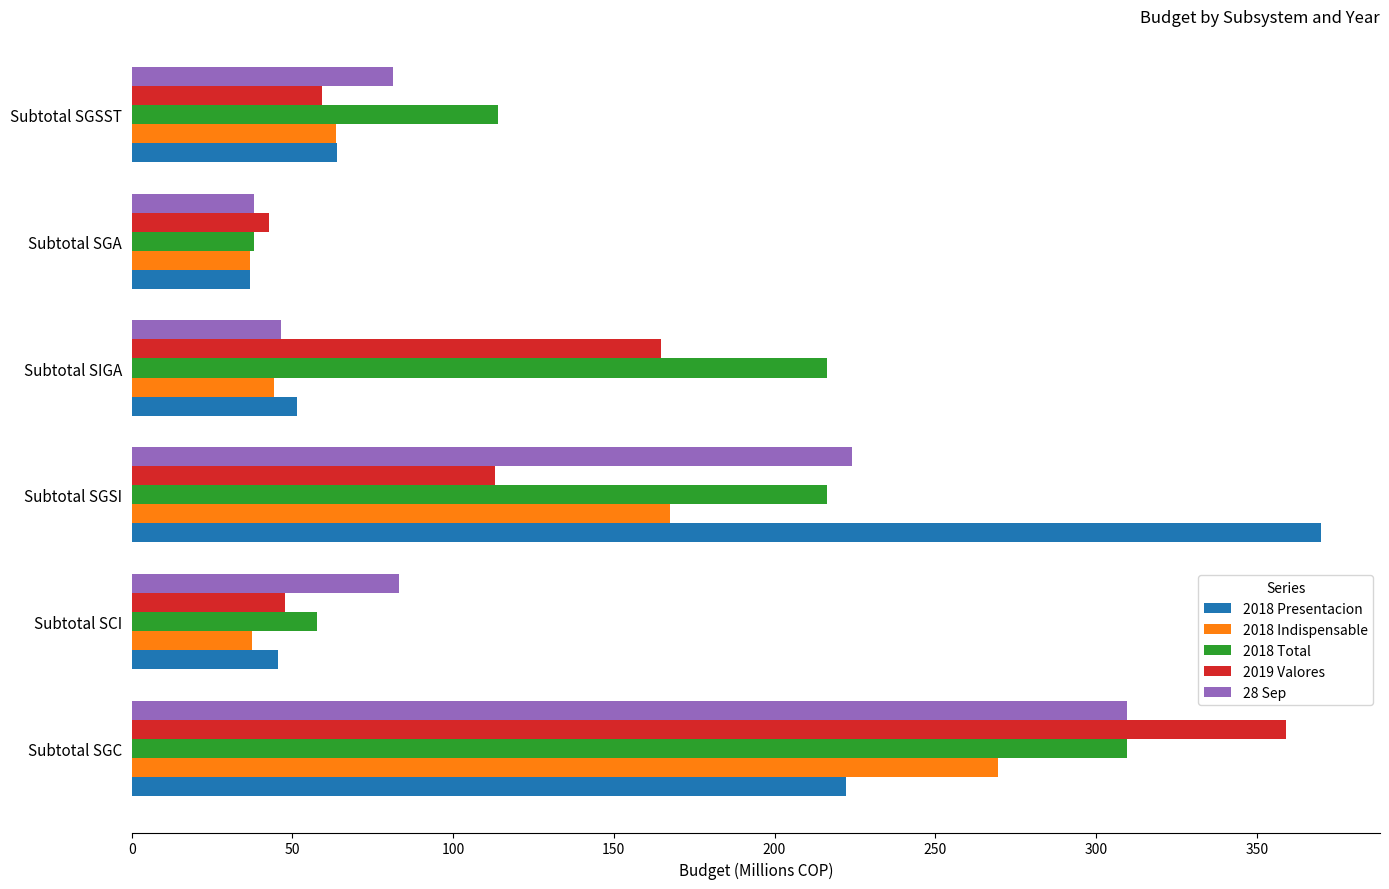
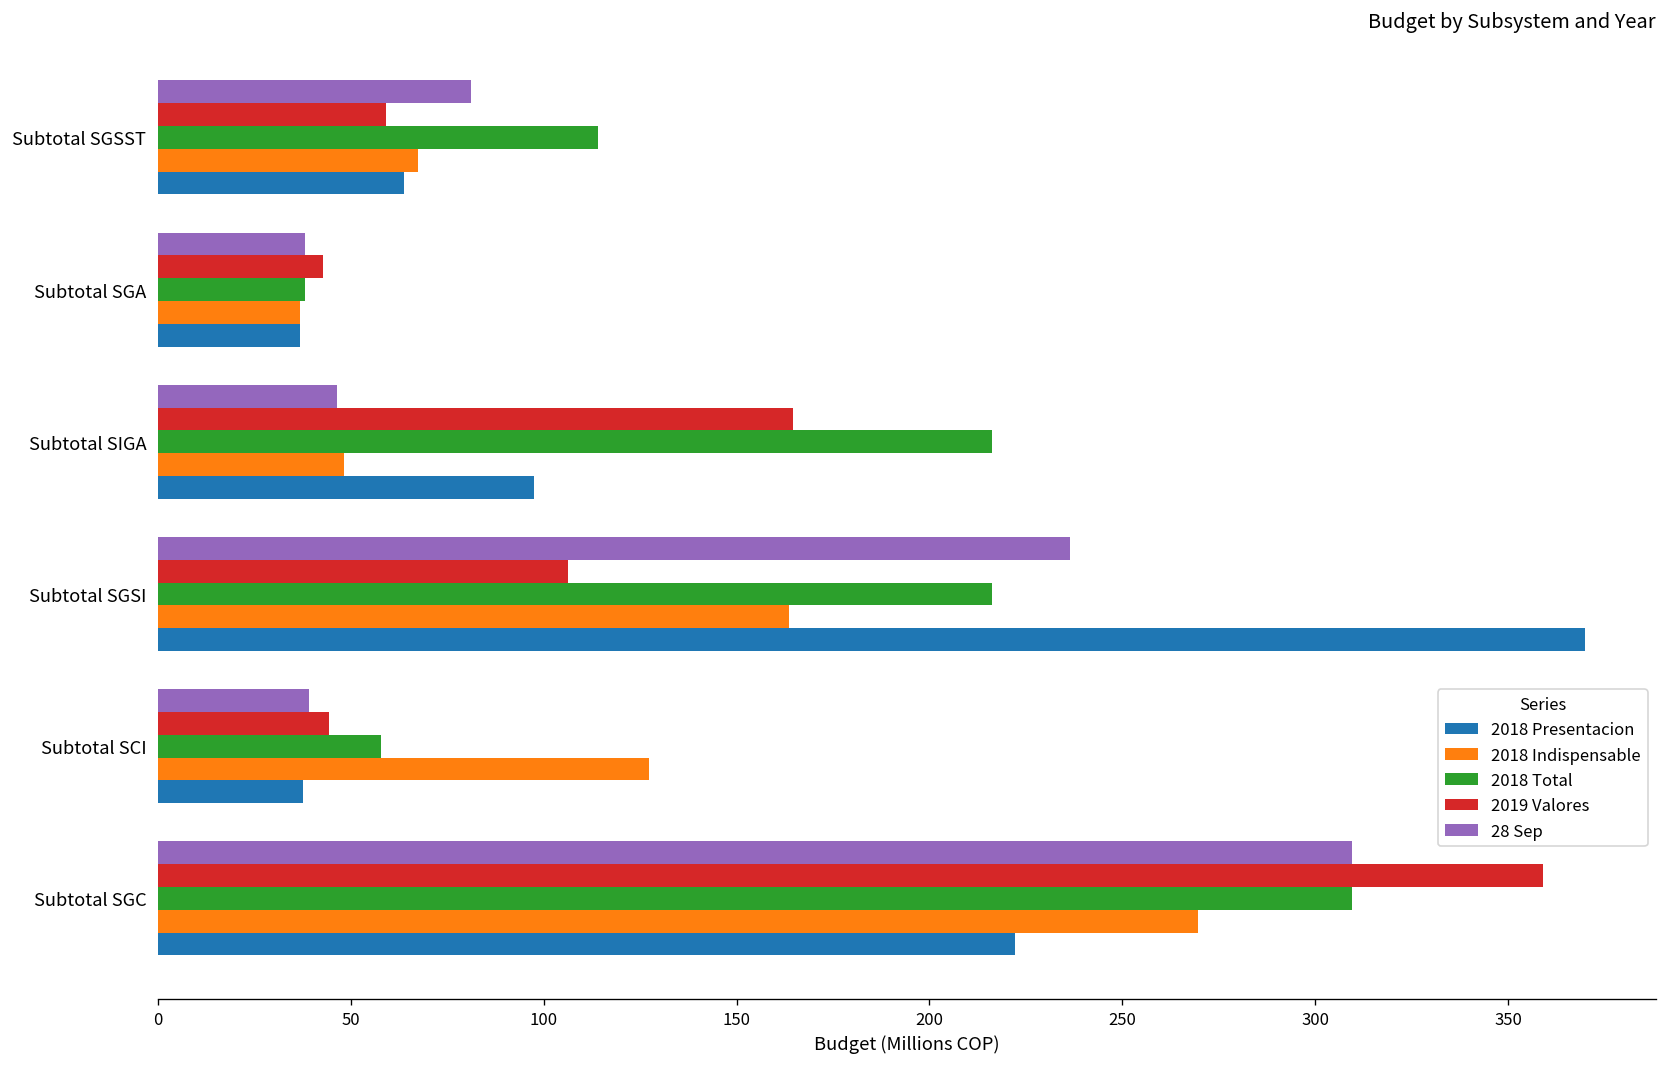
  {
    "2018 Presentacion": {
      "Subtotal SGSST": 64,
      "Subtotal SGA": 37,
-     "Subtotal SIGA": 52,
+     "Subtotal SIGA": 98,
      "Subtotal SGSI": 370,
-     "Subtotal SCI": 46,
+     "Subtotal SCI": 38,
      "Subtotal SGC": 222
    },
    "2018 Indispensable": {
-     "Subtotal SGSST": 63,
+     "Subtotal SGSST": 67,
      "Subtotal SGA": 37,
-     "Subtotal SIGA": 44,
-     "Subtotal SGSI": 167,
-     "Subtotal SCI": 38,
+     "Subtotal SIGA": 48,
+     "Subtotal SGSI": 164,
+     "Subtotal SCI": 127,
      "Subtotal SGC": 270
    },
    "2018 Total": {
      "Subtotal SGSST": 114,
      "Subtotal SGA": 38,
      "Subtotal SIGA": 216,
      "Subtotal SGSI": 216,
      "Subtotal SCI": 58,
      "Subtotal SGC": 310
    },
    "2019 Valores": {
      "Subtotal SGSST": 59,
      "Subtotal SGA": 43,
      "Subtotal SIGA": 165,
-     "Subtotal SGSI": 113,
-     "Subtotal SCI": 48,
+     "Subtotal SGSI": 106,
+     "Subtotal SCI": 44,
      "Subtotal SGC": 359
    },
    "28 Sep": {
      "Subtotal SGSST": 81,
      "Subtotal SGA": 38,
      "Subtotal SIGA": 46,
-     "Subtotal SGSI": 224,
-     "Subtotal SCI": 83,
+     "Subtotal SGSI": 236,
+     "Subtotal SCI": 39,
      "Subtotal SGC": 310
    }
  }
